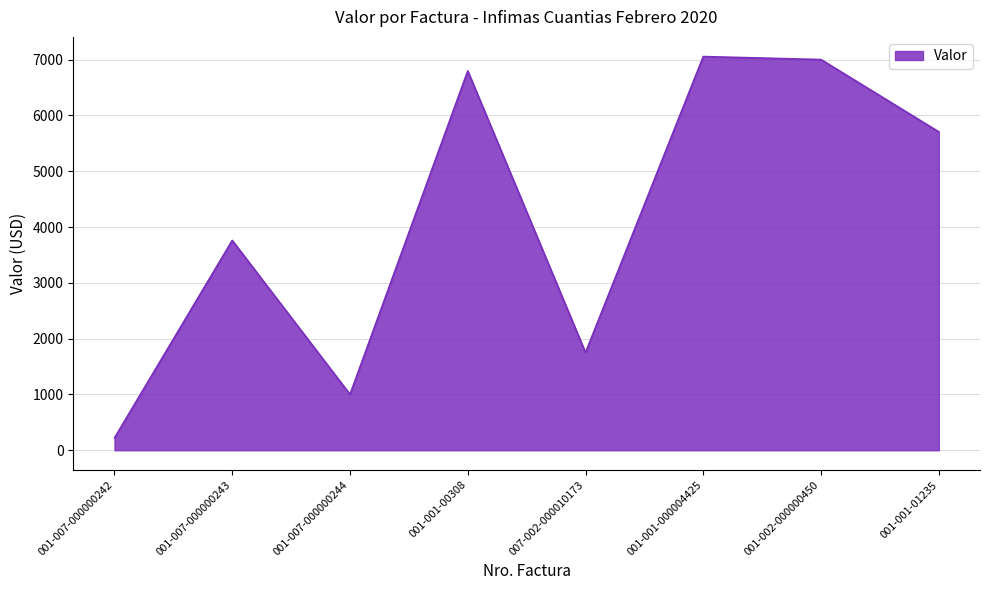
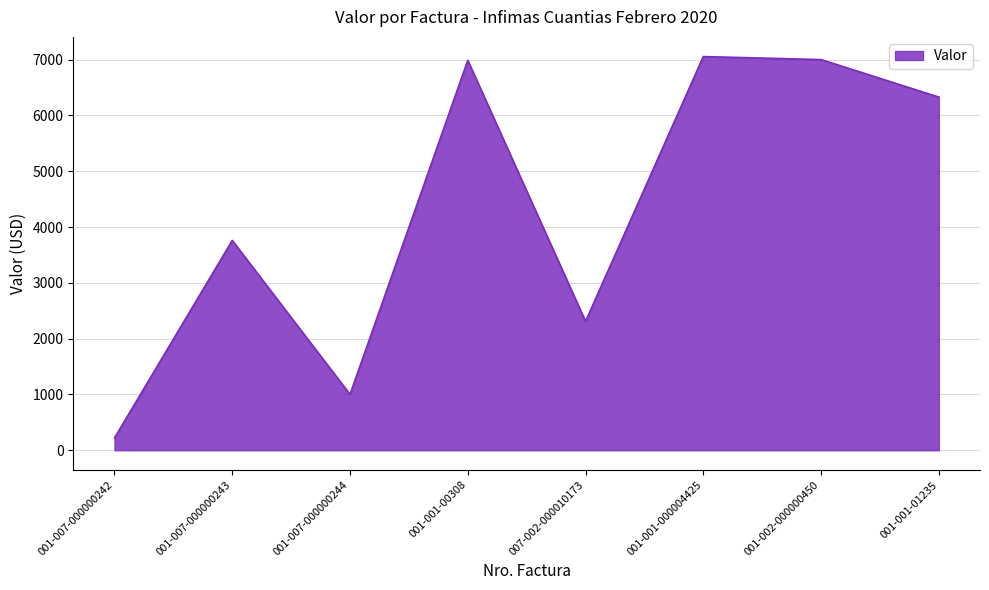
  {
    "001-007-000000242": 200,
    "001-007-000000243": 3800,
    "001-007-000000244": 1000,
-   "001-001-00308": 6800,
-   "007-002-000010173": 1800,
+   "001-001-00308": 7000,
+   "007-002-000010173": 2300,
    "001-001-000004425": 7100,
    "001-002-000000450": 7000,
-   "001-001-01235": 5700
+   "001-001-01235": 6300
  }
